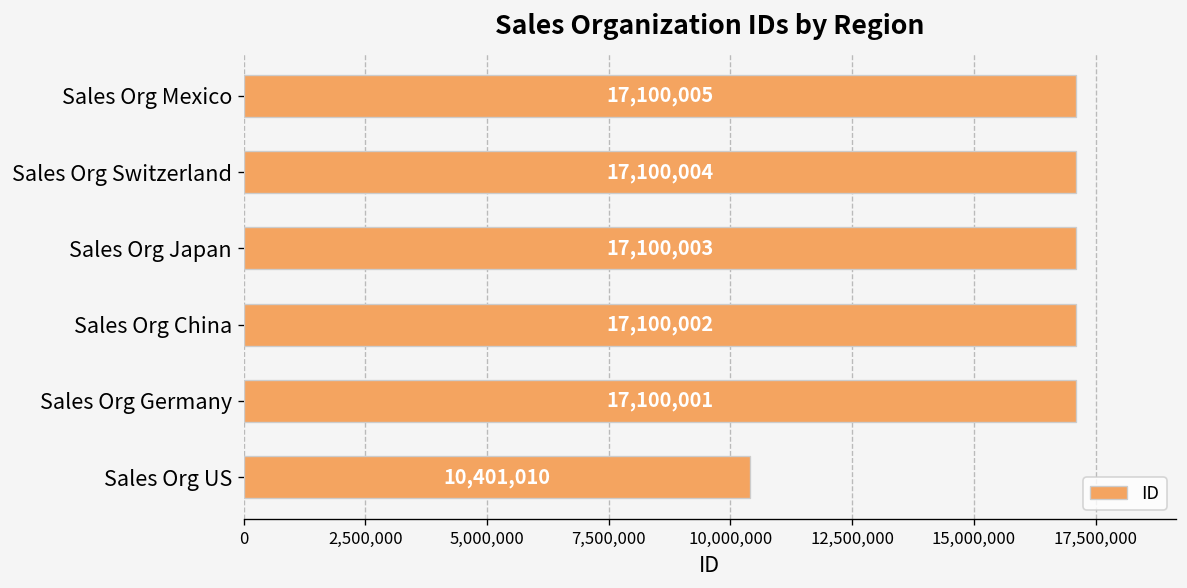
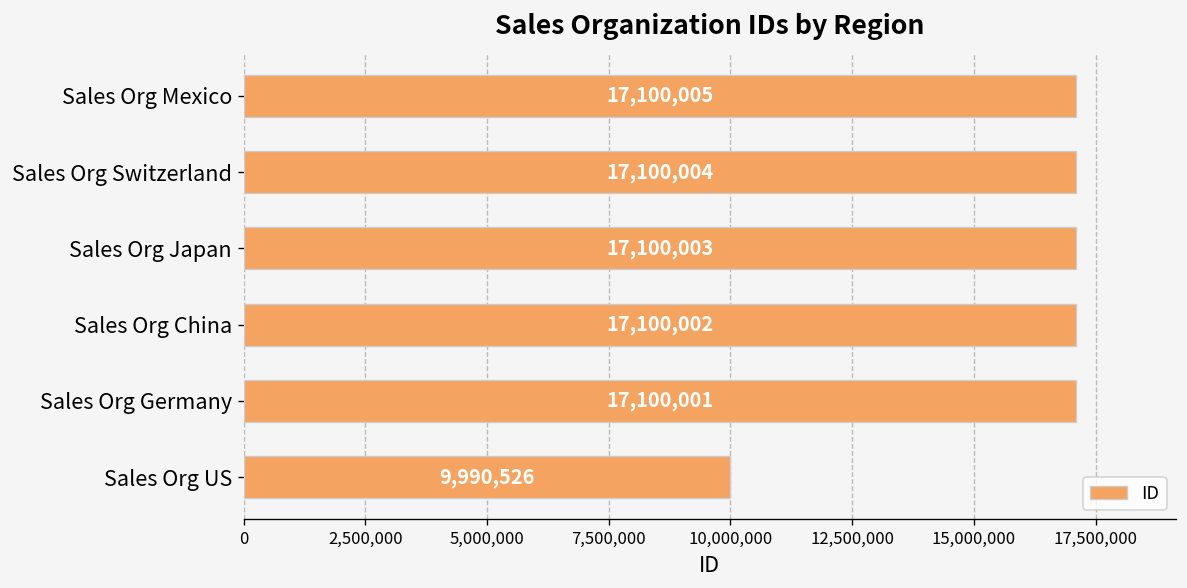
  {
    "Sales Org Mexico": "17,100,005",
    "Sales Org Switzerland": "17,100,004",
    "Sales Org Japan": "17,100,003",
    "Sales Org China": "17,100,002",
    "Sales Org Germany": "17,100,001",
-   "Sales Org US": "10,401,010"
+   "Sales Org US": "9,990,526"
  }
